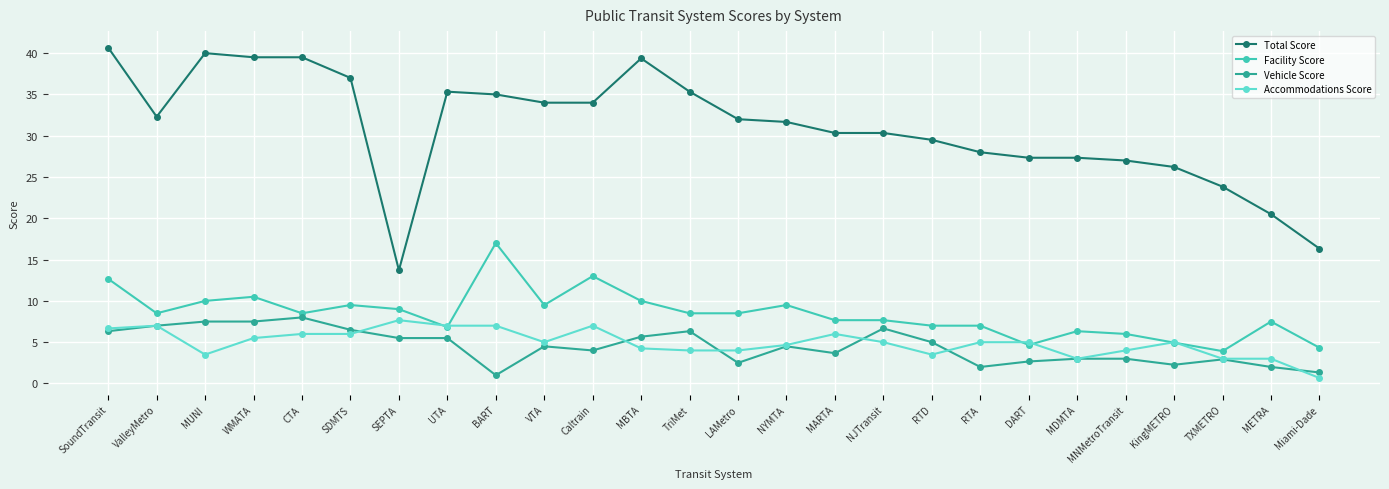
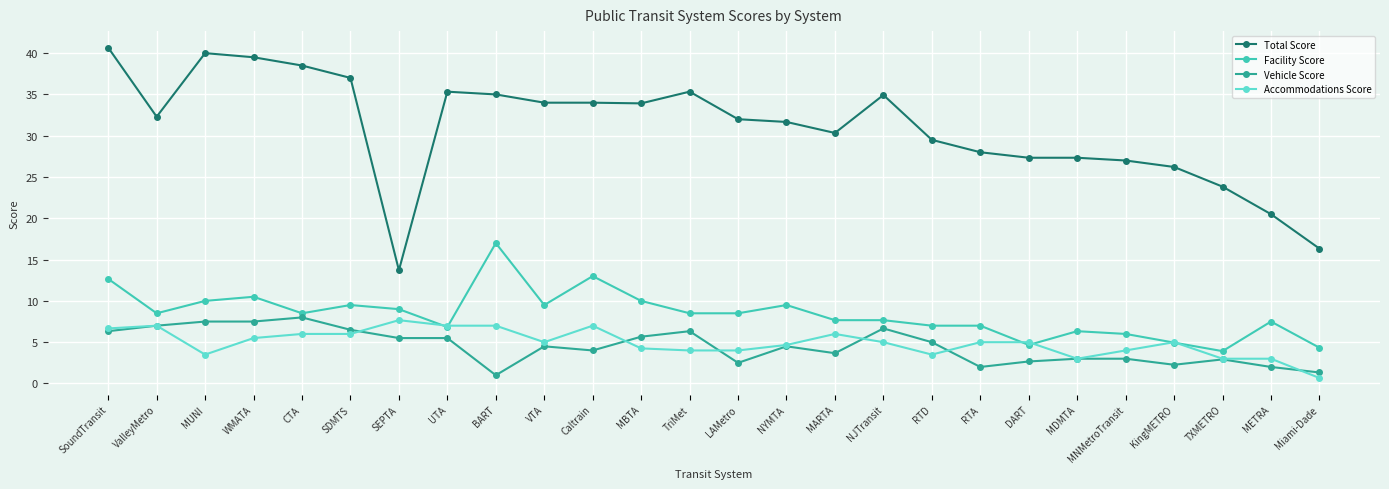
  {
    "Total Score": {
      "SoundTransit": 41,
      "ValleyMetro": 32,
      "MUNI": 40,
      "WMATA": 40,
-     "CTA": 40,
+     "CTA": 39,
      "SDMTS": 37,
      "SEPTA": 14,
      "UTA": 35,
      "BART": 35,
      "VTA": 34,
      "Caltrain": 34,
-     "MBTA": 39,
+     "MBTA": 34,
      "TriMet": 35,
      "LAMetro": 32,
      "NYMTA": 32,
      "MARTA": 30,
-     "NJTransit": 30,
+     "NJTransit": 35,
      "RTD": 30,
      "RTA": 28,
      "DART": 27,
      "MDMTA": 27,
      "MNMetroTransit": 27,
      "KingMETRO": 26,
      "TXMETRO": 24,
      "METRA": 21,
      "Miami-Dade": 16
    }
  }
